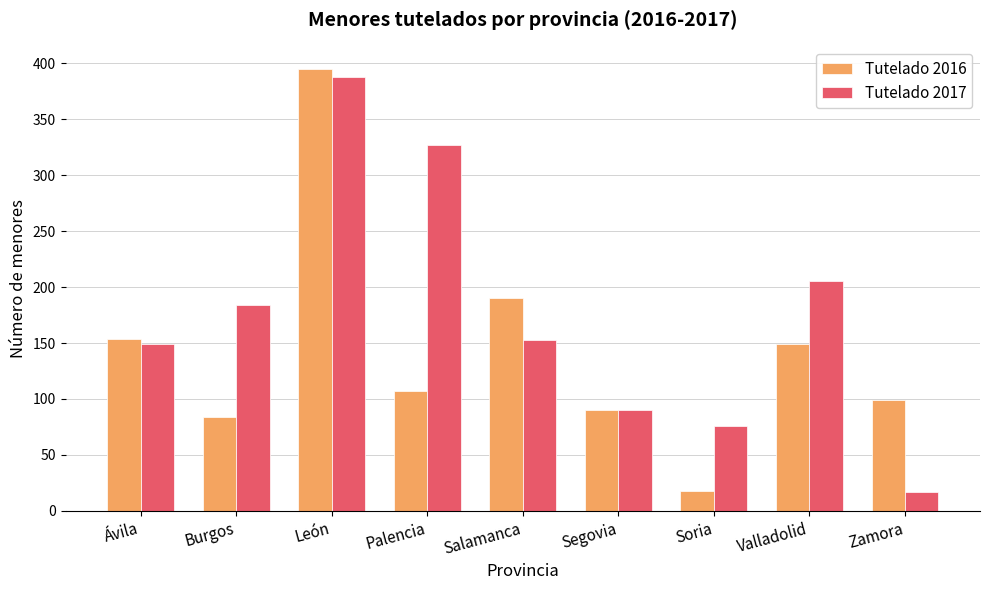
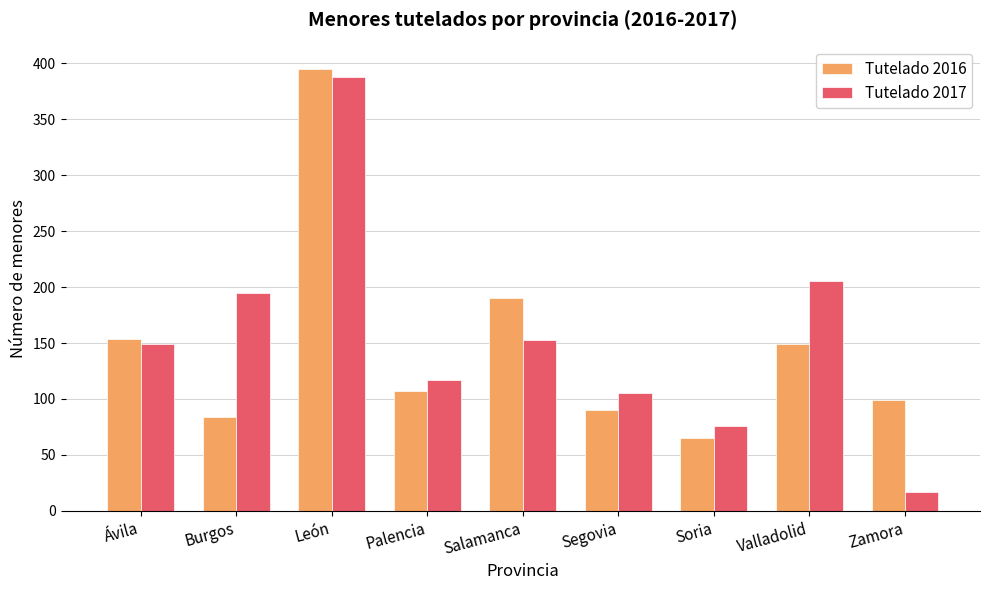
  {
    "Tutelado 2016": {
      "Ávila": 154,
      "Burgos": 84,
      "León": 395,
      "Palencia": 107,
      "Salamanca": 190,
      "Segovia": 90,
-     "Soria": 18,
+     "Soria": 65,
      "Valladolid": 149,
      "Zamora": 99
    },
    "Tutelado 2017": {
      "Ávila": 149,
-     "Burgos": 184,
+     "Burgos": 195,
      "León": 388,
-     "Palencia": 327,
+     "Palencia": 117,
      "Salamanca": 153,
-     "Segovia": 90,
+     "Segovia": 105,
      "Soria": 76,
      "Valladolid": 205,
      "Zamora": 17
    }
  }
